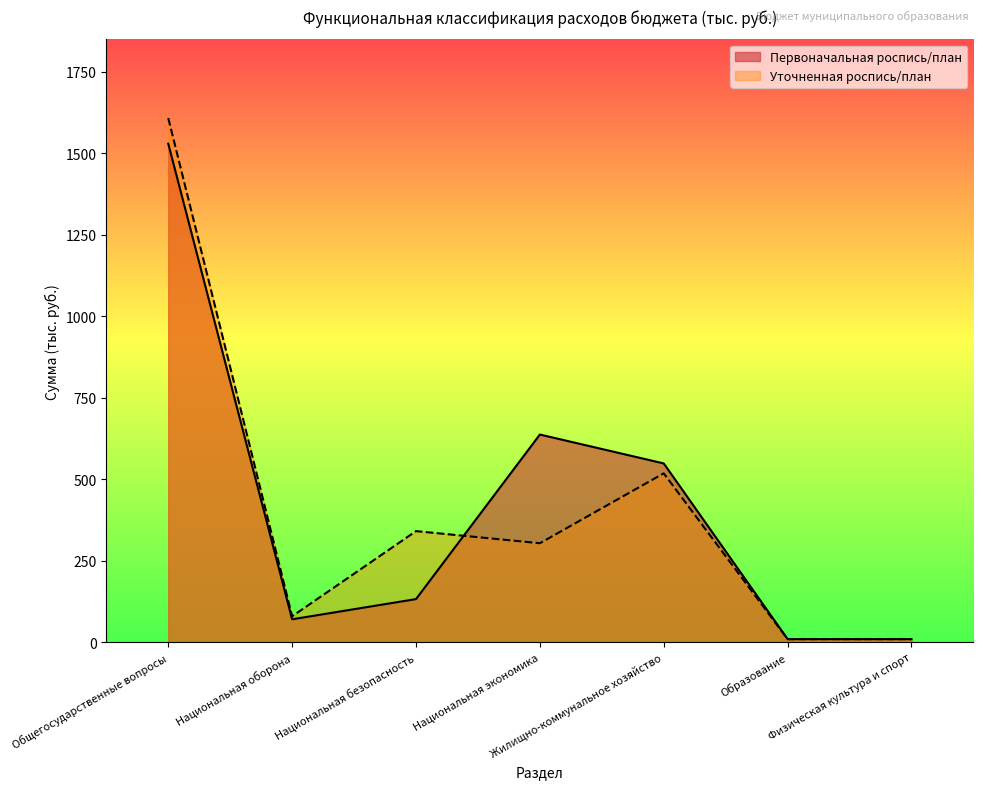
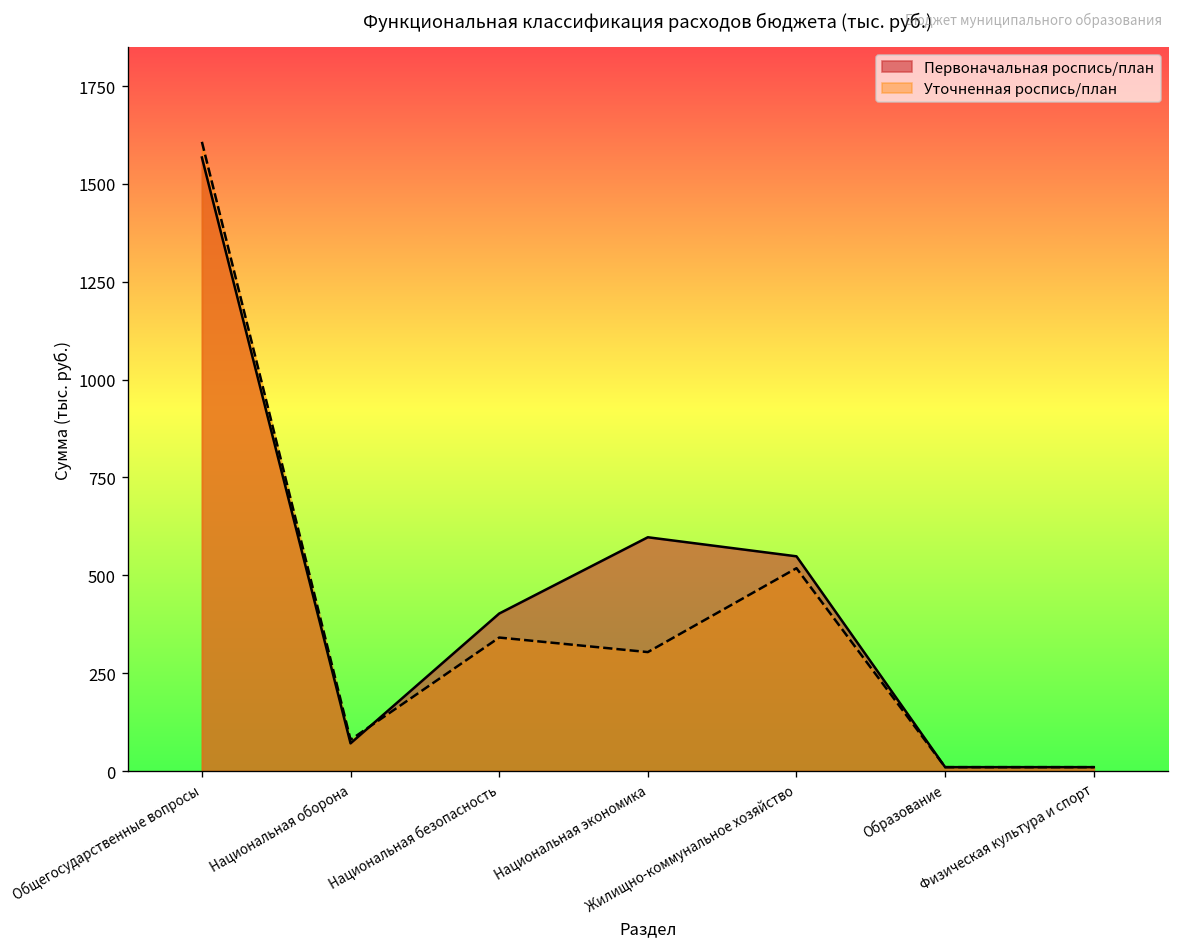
  {
    "Первоначальная роспись/план": {
-     "Общегосударственные вопросы": 1530,
+     "Общегосударственные вопросы": 1570,
      "Национальная оборона": 70,
-     "Национальная безопасность": 130,
-     "Национальная экономика": 640,
+     "Национальная безопасность": 400,
+     "Национальная экономика": 600,
      "Жилищно-коммунальное хозяйство": 550
    },
    "Уточненная роспись/план": {
      "Общегосударственные вопросы": 1610,
      "Национальная оборона": 80,
      "Национальная безопасность": 340,
      "Национальная экономика": 300,
      "Жилищно-коммунальное хозяйство": 520
    }
  }
